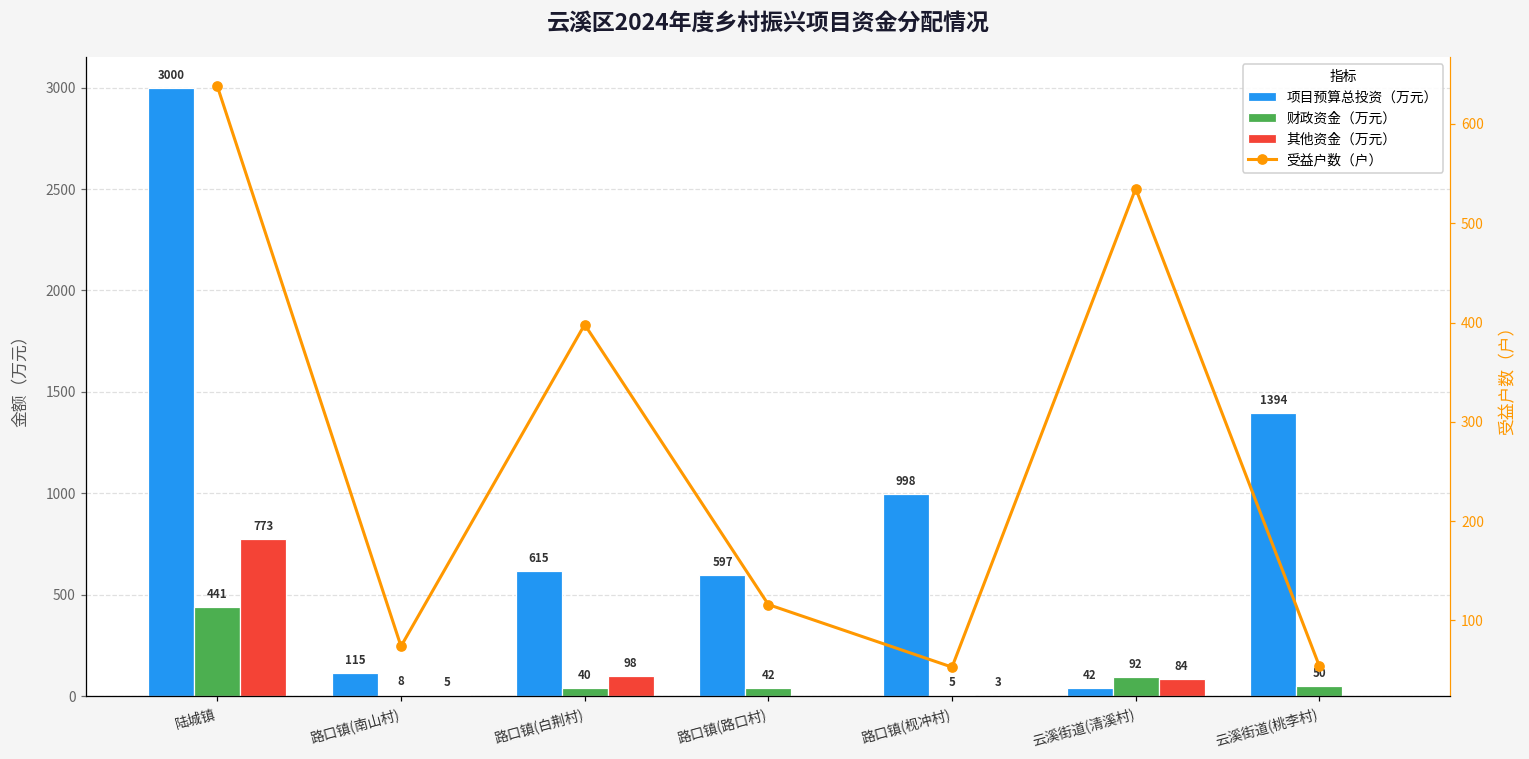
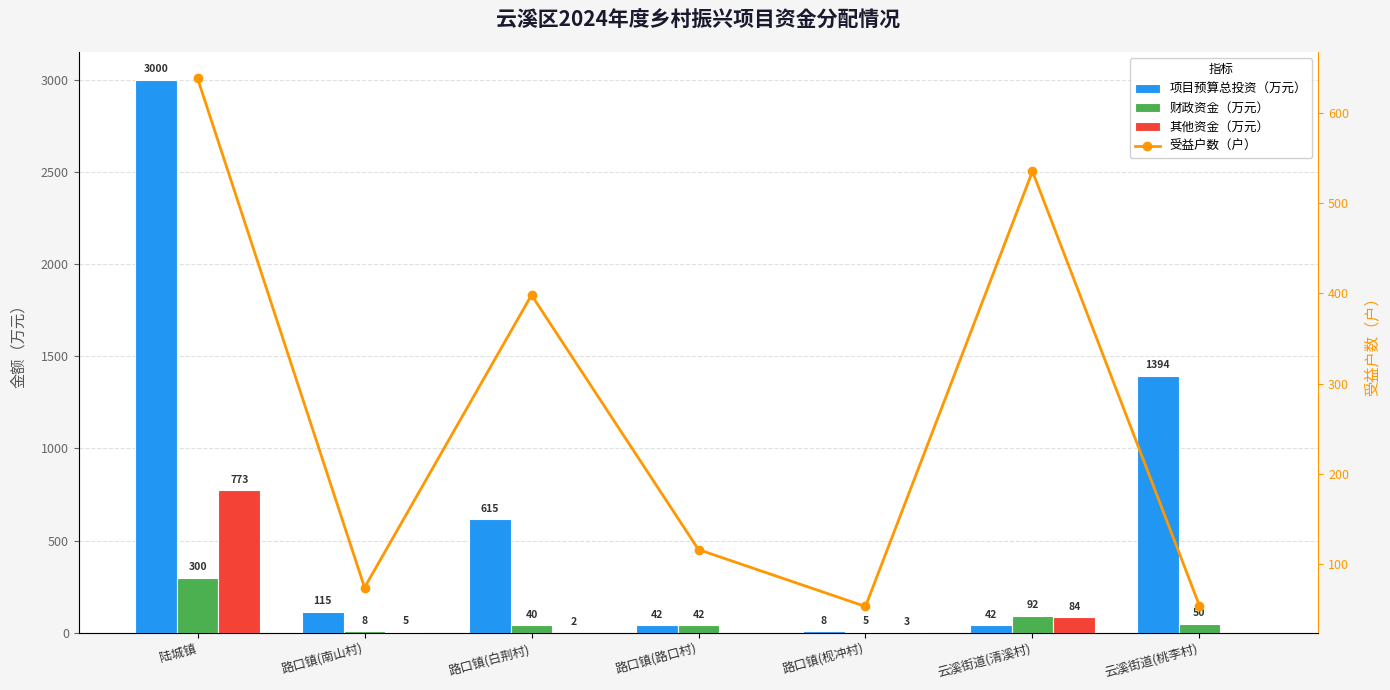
  {
    "项目预算总投资（万元）": {
      "陆城镇": 3000,
      "路口镇(南山村)": 115,
      "路口镇(白荆村)": 615,
-     "路口镇(路口村)": 597,
-     "路口镇(枧冲村)": 998,
+     "路口镇(路口村)": 42,
+     "路口镇(枧冲村)": 8,
      "云溪街道(清溪村)": 42,
      "云溪街道(桃李村)": 1394
    },
    "财政资金（万元）": {
-     "陆城镇": 441,
+     "陆城镇": 300,
      "路口镇(南山村)": 8,
      "路口镇(白荆村)": 40,
      "路口镇(路口村)": 42,
      "路口镇(枧冲村)": 5,
      "云溪街道(清溪村)": 92,
      "云溪街道(桃李村)": 50
    },
    "其他资金（万元）": {
      "陆城镇": 773,
      "路口镇(南山村)": 5,
-     "路口镇(白荆村)": 98,
+     "路口镇(白荆村)": 2,
      "路口镇(枧冲村)": 3,
      "云溪街道(清溪村)": 84
    }
  }
